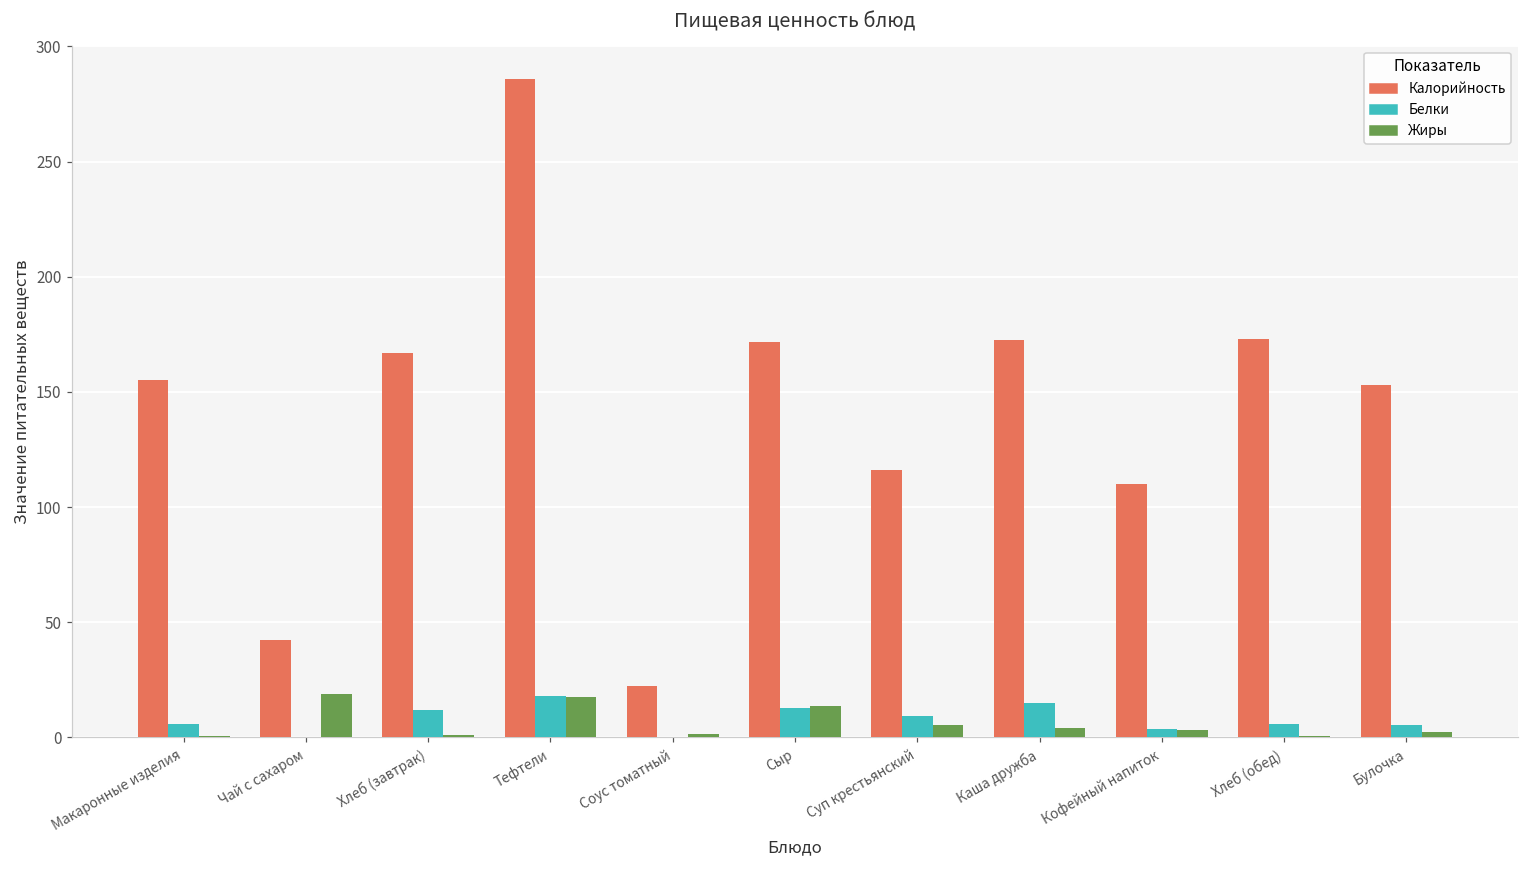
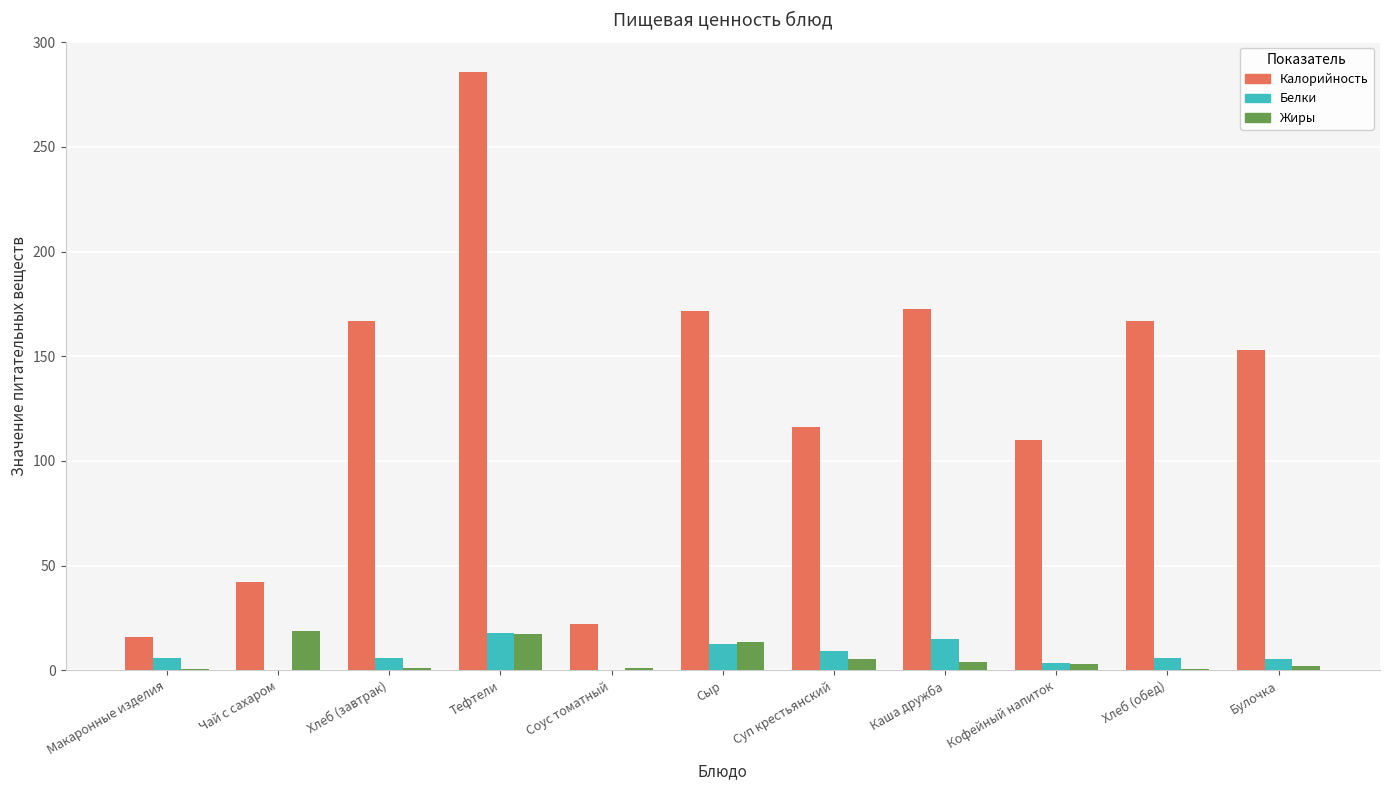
  {
    "Калорийность": {
-     "Макаронные изделия": 155,
+     "Макаронные изделия": 16,
      "Чай с сахаром": 42,
      "Хлеб (завтрак)": 167,
      "Тефтели": 286,
      "Соус томатный": 22,
      "Сыр": 172,
      "Суп крестьянский": 116,
      "Каша дружба": 173,
      "Кофейный напиток": 110,
-     "Хлеб (обед)": 173,
+     "Хлеб (обед)": 167,
      "Булочка": 153
    },
    "Белки": {
      "Макаронные изделия": 6,
      "Чай с сахаром": 0,
-     "Хлеб (завтрак)": 12,
+     "Хлеб (завтрак)": 6,
      "Тефтели": 18,
      "Сыр": 13,
      "Суп крестьянский": 9,
      "Каша дружба": 15,
      "Кофейный напиток": 4,
      "Хлеб (обед)": 6,
      "Булочка": 5
    },
    "Жиры": {
      "Чай с сахаром": 19,
      "Тефтели": 18,
      "Соус томатный": 1,
      "Сыр": 14,
      "Суп крестьянский": 5,
      "Каша дружба": 4,
      "Кофейный напиток": 3,
      "Булочка": 2
    }
  }
